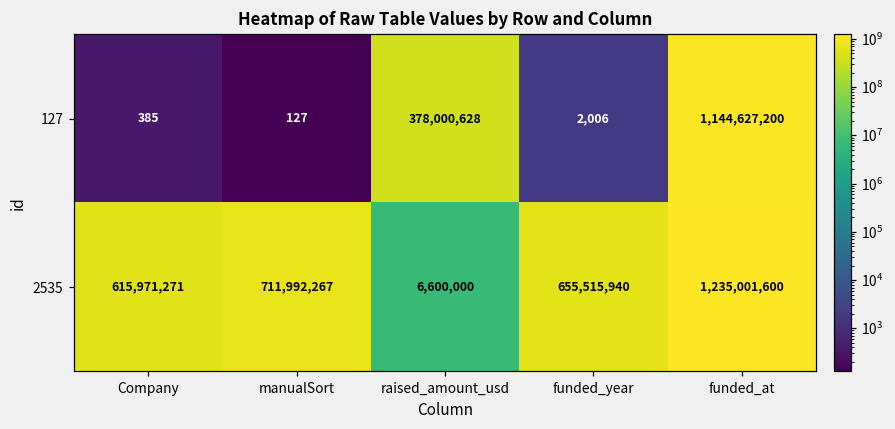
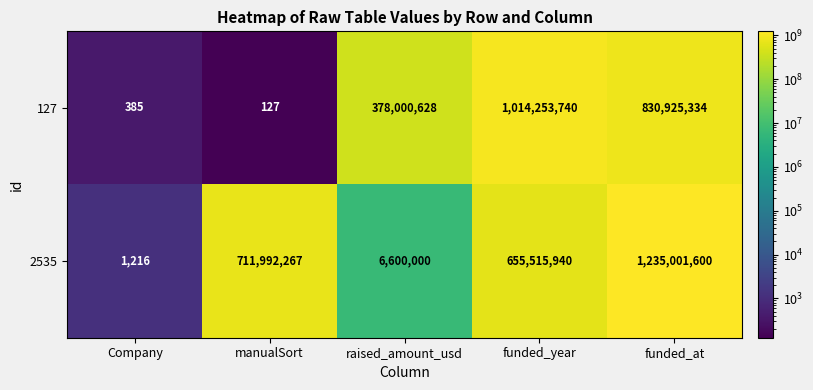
  {
    "127": {
      "Company": "385",
      "manualSort": "127",
      "raised_amount_usd": "378,000,628",
-     "funded_year": "2,006",
-     "funded_at": "1,144,627,200"
+     "funded_year": "1,014,253,740",
+     "funded_at": "830,925,334"
    },
    "2535": {
-     "Company": "615,971,271",
+     "Company": "1,216",
      "manualSort": "711,992,267",
      "raised_amount_usd": "6,600,000",
      "funded_year": "655,515,940",
      "funded_at": "1,235,001,600"
    }
  }
